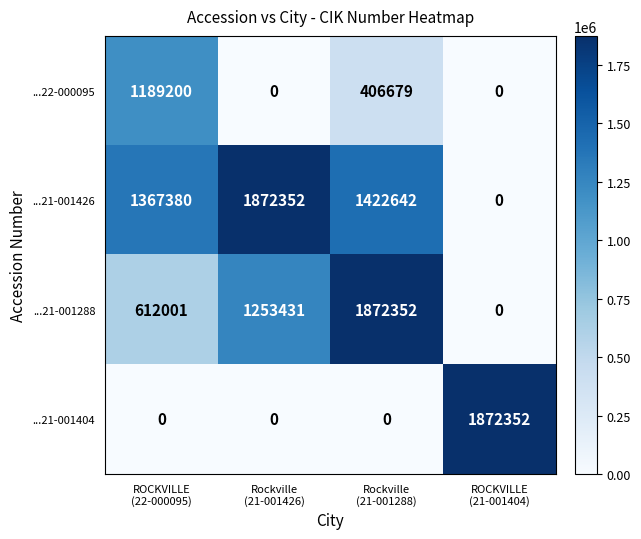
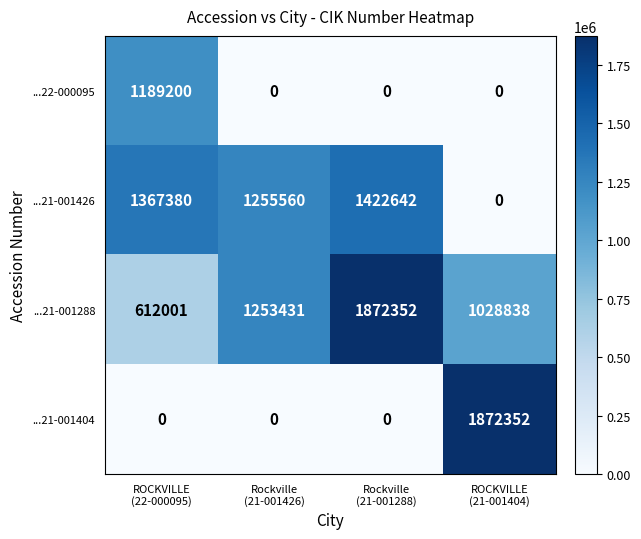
  {
    "...22-000095": {
      "ROCKVILLE (22-000095)": 1189200,
      "Rockville (21-001426)": 0,
-     "Rockville (21-001288)": 406679,
+     "Rockville (21-001288)": 0,
      "ROCKVILLE (21-001404)": 0
    },
    "...21-001426": {
      "ROCKVILLE (22-000095)": 1367380,
-     "Rockville (21-001426)": 1872352,
+     "Rockville (21-001426)": 1255560,
      "Rockville (21-001288)": 1422642,
      "ROCKVILLE (21-001404)": 0
    },
    "...21-001288": {
      "ROCKVILLE (22-000095)": 612001,
      "Rockville (21-001426)": 1253431,
      "Rockville (21-001288)": 1872352,
-     "ROCKVILLE (21-001404)": 0
+     "ROCKVILLE (21-001404)": 1028838
    },
    "...21-001404": {
      "ROCKVILLE (22-000095)": 0,
      "Rockville (21-001426)": 0,
      "Rockville (21-001288)": 0,
      "ROCKVILLE (21-001404)": 1872352
    }
  }
